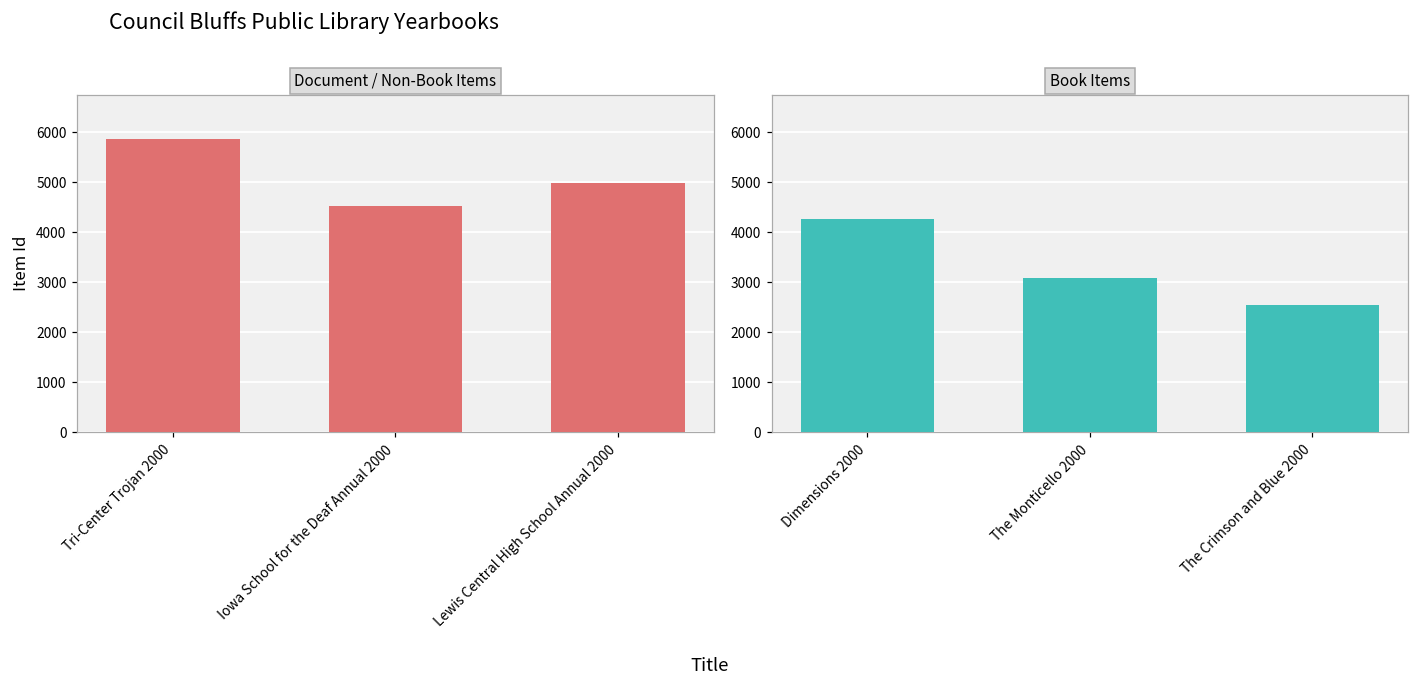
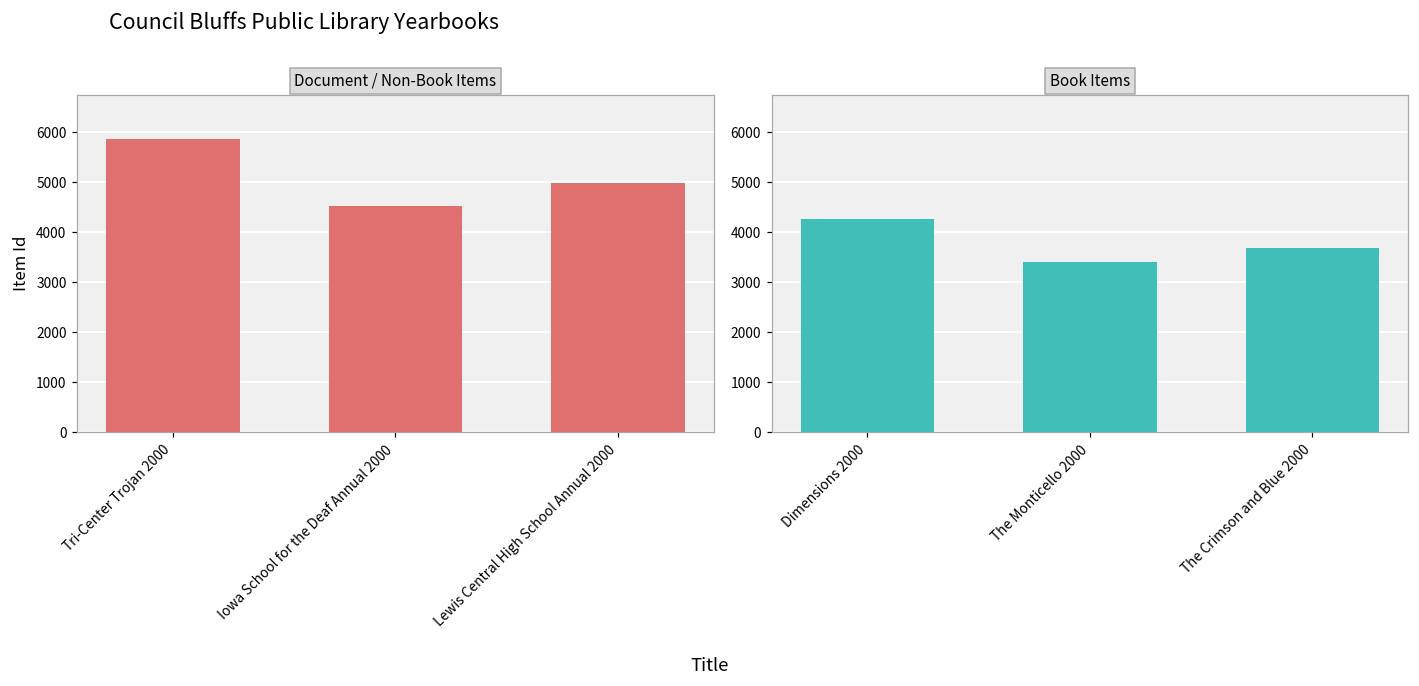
  {
    "Document / Non-Book Items": {
      "Tri-Center Trojan 2000": 5900,
      "Iowa School for the Deaf Annual 2000": 4500,
      "Lewis Central High School Annual 2000": 5000
    },
    "Book Items": {
      "Dimensions 2000": 4300,
-     "The Monticello 2000": 3100,
-     "The Crimson and Blue 2000": 2500
+     "The Monticello 2000": 3400,
+     "The Crimson and Blue 2000": 3700
    }
  }
